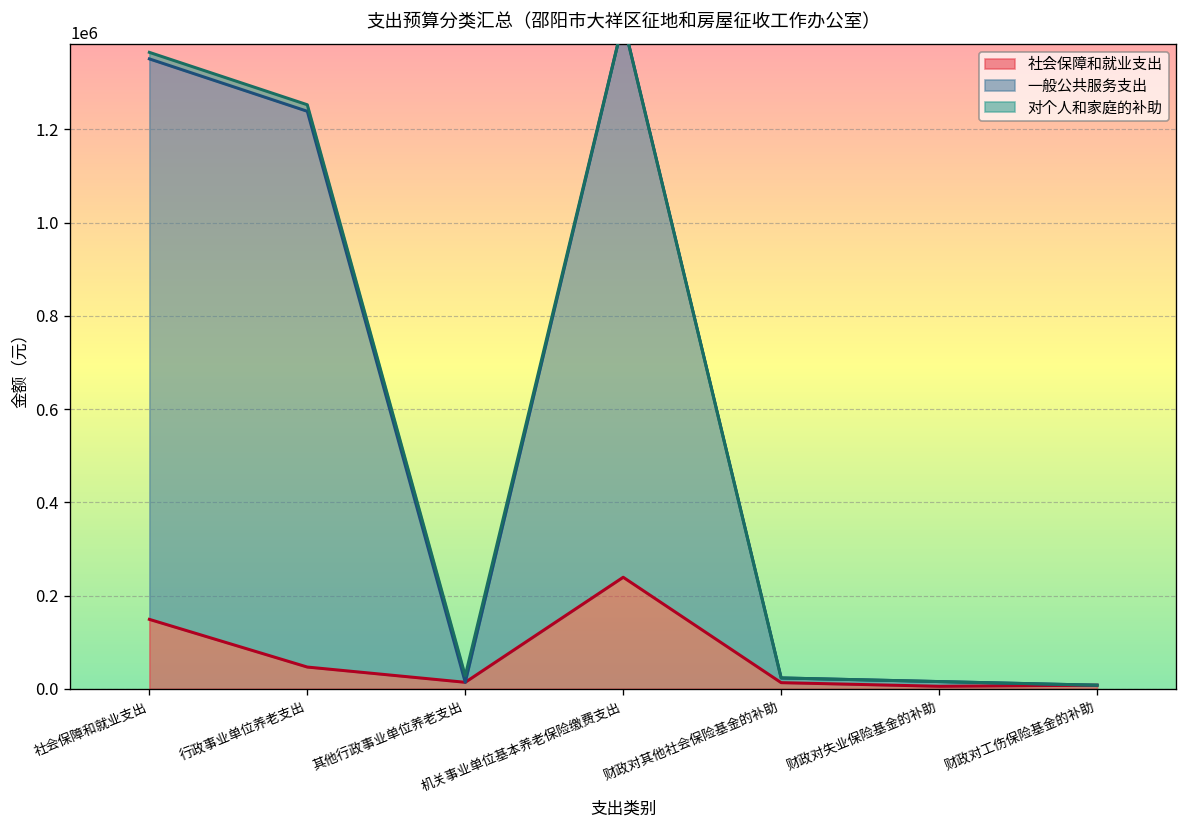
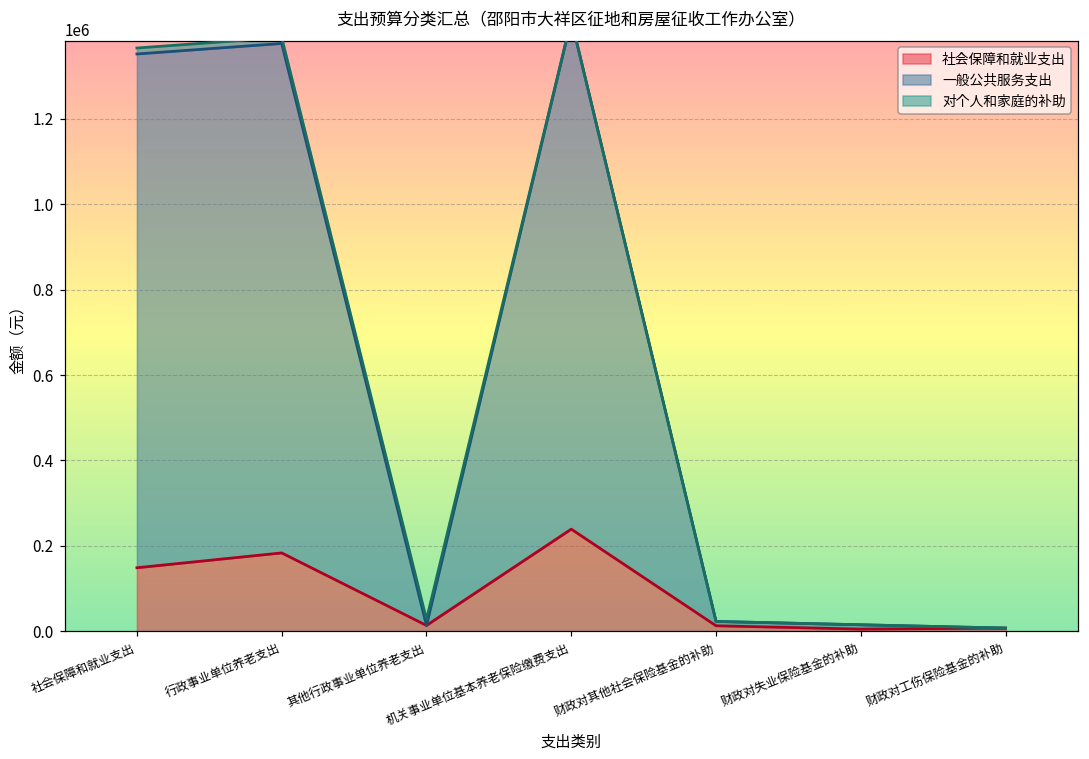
  {
    "社会保障和就业支出": {
      "社会保障和就业支出": 150000,
-     "行政事业单位养老支出": 50000,
+     "行政事业单位养老支出": 180000,
      "机关事业单位基本养老保险缴费支出": 240000,
      "财政对其他社会保险基金的补助": 10000,
      "财政对失业保险基金的补助": 10000
    }
  }
